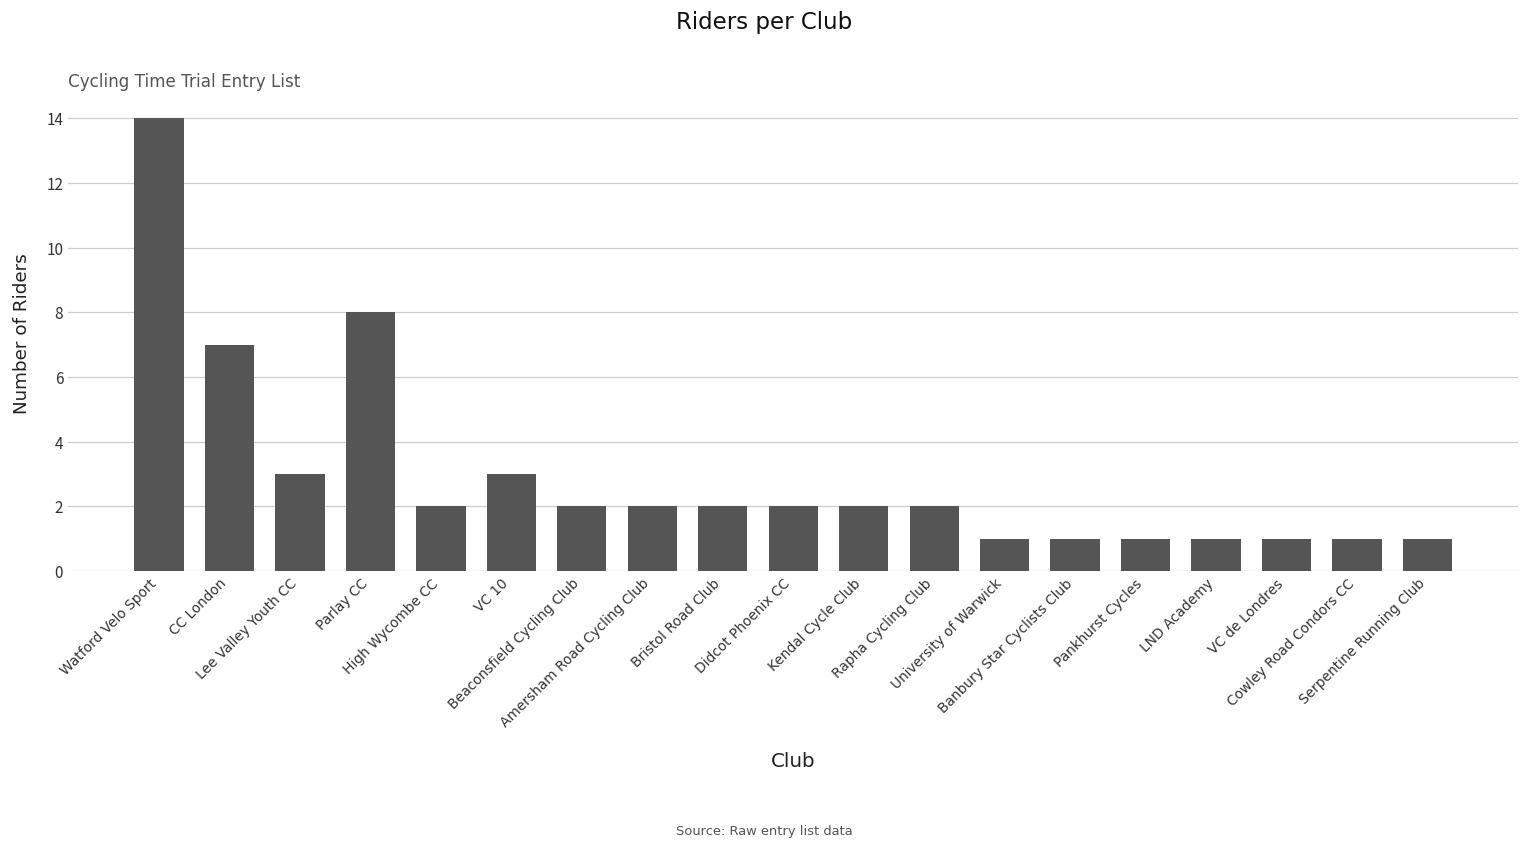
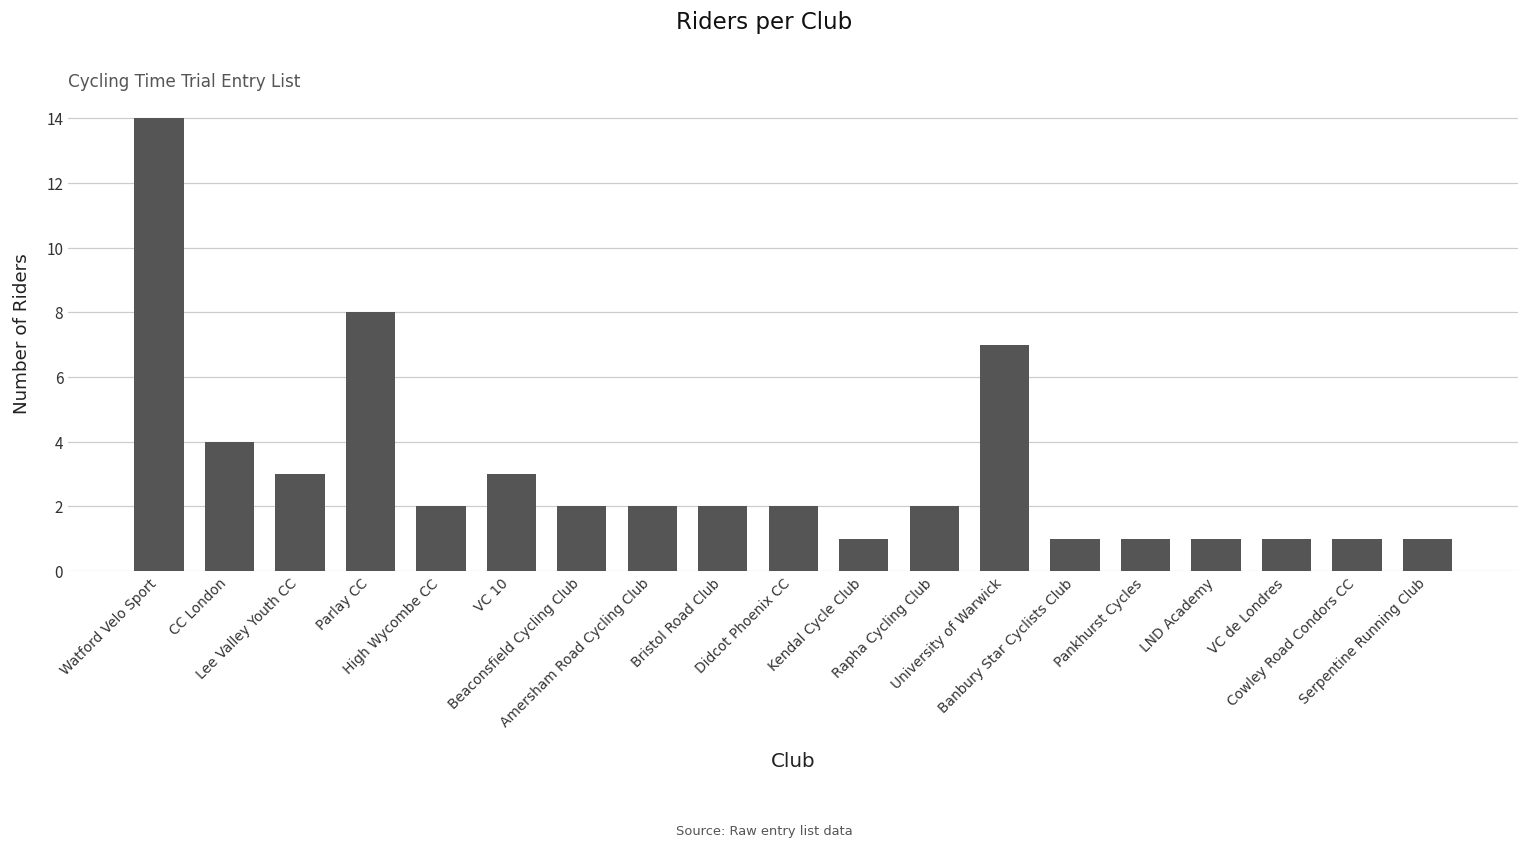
  {
    "Watford Velo Sport": 14,
-   "CC London": 7,
+   "CC London": 4,
    "Lee Valley Youth CC": 3,
    "Parlay CC": 8,
    "High Wycombe CC": 2,
    "VC 10": 3,
    "Beaconsfield Cycling Club": 2,
    "Amersham Road Cycling Club": 2,
    "Bristol Road Club": 2,
    "Didcot Phoenix CC": 2,
-   "Kendal Cycle Club": 2,
+   "Kendal Cycle Club": 1,
    "Rapha Cycling Club": 2,
-   "University of Warwick": 1,
+   "University of Warwick": 7,
    "Banbury Star Cyclists Club": 1,
    "Pankhurst Cycles": 1,
    "LND Academy": 1,
    "VC de Londres": 1,
    "Cowley Road Condors CC": 1,
    "Serpentine Running Club": 1
  }
